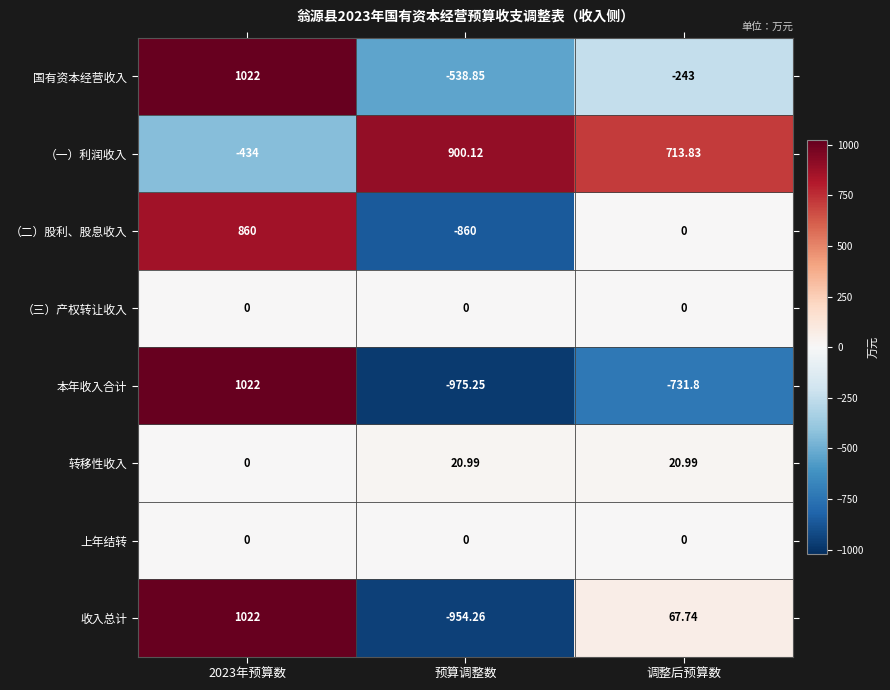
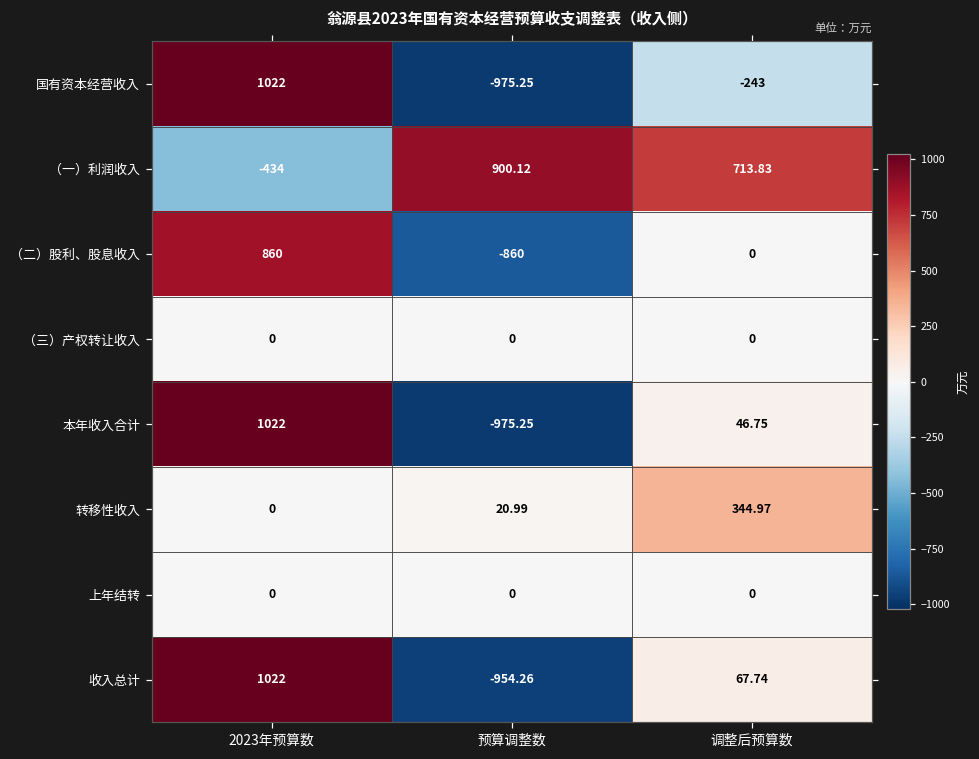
  {
    "国有资本经营收入": {
      "2023年预算数": 1022,
-     "预算调整数": -538.85,
+     "预算调整数": -975.25,
      "调整后预算数": -243
    },
    "（一）利润收入": {
      "2023年预算数": -434,
      "预算调整数": 900.12,
      "调整后预算数": 713.83
    },
    "（二）股利、股息收入": {
      "2023年预算数": 860,
      "预算调整数": -860,
      "调整后预算数": 0
    },
    "（三）产权转让收入": {
      "2023年预算数": 0,
      "预算调整数": 0,
      "调整后预算数": 0
    },
    "本年收入合计": {
      "2023年预算数": 1022,
      "预算调整数": -975.25,
-     "调整后预算数": -731.8
+     "调整后预算数": 46.75
    },
    "转移性收入": {
      "2023年预算数": 0,
      "预算调整数": 20.99,
-     "调整后预算数": 20.99
+     "调整后预算数": 344.97
    },
    "上年结转": {
      "2023年预算数": 0,
      "预算调整数": 0,
      "调整后预算数": 0
    },
    "收入总计": {
      "2023年预算数": 1022,
      "预算调整数": -954.26,
      "调整后预算数": 67.74
    }
  }
